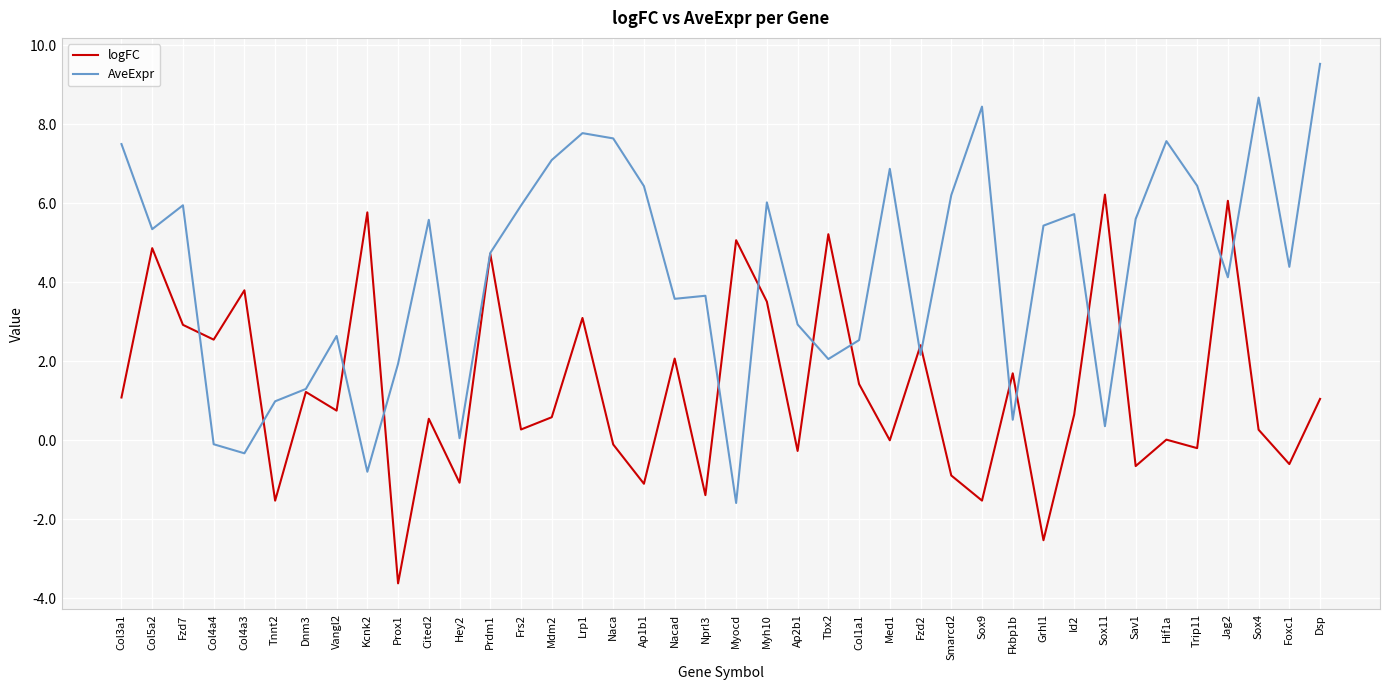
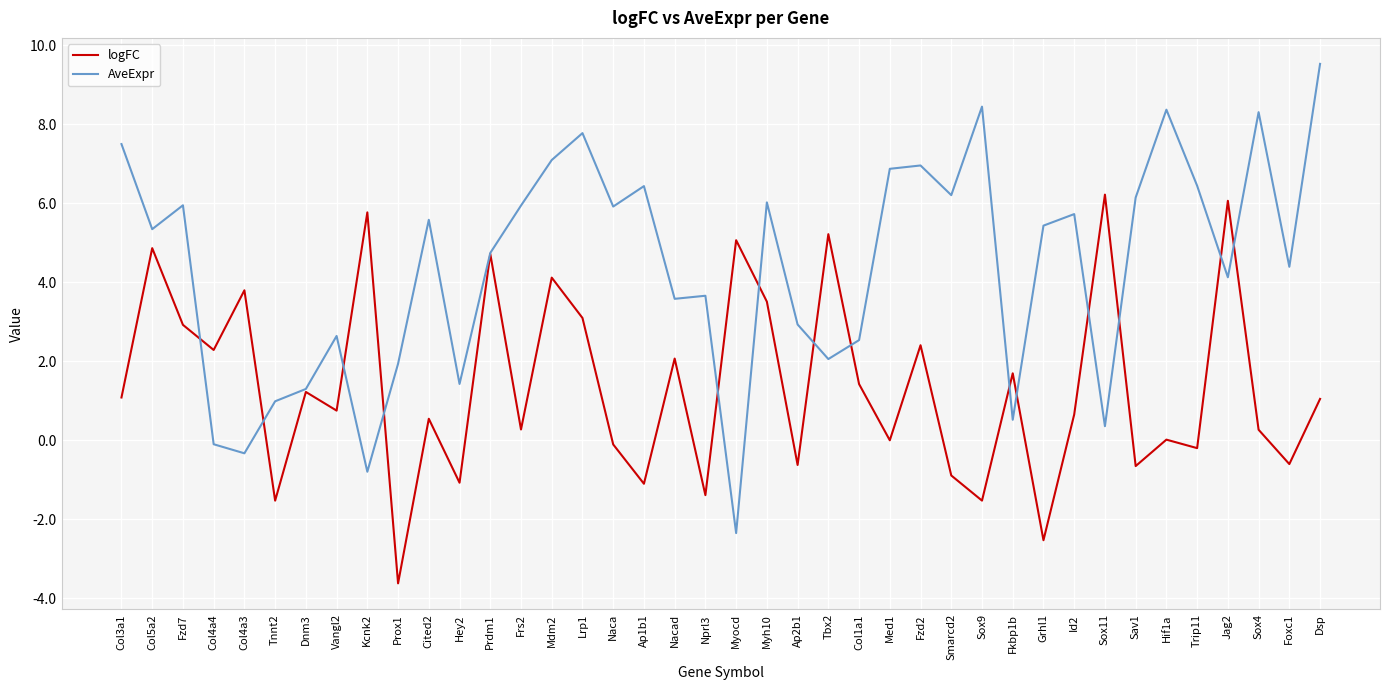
  {
    "logFC": {
      "Col3a1": 1.1,
      "Col5a2": 4.9,
      "Fzd7": 2.9,
-     "Col4a4": 2.5,
+     "Col4a4": 2.3,
      "Col4a3": 3.8,
      "Tnnt2": -1.5,
      "Dnm3": 1.2,
      "Vangl2": 0.8,
      "Kcnk2": 5.8,
      "Prox1": -3.6,
      "Cited2": 0.5,
      "Hey2": -1.1,
      "Frs2": 0.3,
-     "Mdm2": 0.6,
+     "Mdm2": 4.1,
      "Lrp1": 3.1,
      "Naca": -0.1,
      "Ap1b1": -1.1,
      "Nacad": 2.1,
      "Nprl3": -1.4,
      "Myocd": 5.1,
      "Myh10": 3.5,
-     "Ap2b1": -0.3,
+     "Ap2b1": -0.6,
      "Tbx2": 5.2,
      "Col1a1": 1.4,
      "Med1": 0.0,
      "Fzd2": 2.4,
      "Smarcd2": -0.9,
      "Sox9": -1.5,
      "Fkbp1b": 1.7,
      "Grhl1": -2.5,
      "Id2": 0.7,
      "Sox11": 6.2,
      "Sav1": -0.7,
      "Hif1a": 0.0,
      "Trip11": -0.2,
      "Jag2": 6.1,
      "Sox4": 0.3,
      "Foxc1": -0.6,
      "Dsp": 1.0
    },
    "AveExpr": {
      "Col3a1": 7.5,
      "Col5a2": 5.3,
      "Fzd7": 5.9,
      "Col4a4": -0.1,
      "Col4a3": -0.3,
      "Tnnt2": 1.0,
      "Dnm3": 1.3,
      "Vangl2": 2.6,
      "Kcnk2": -0.8,
      "Prox1": 1.9,
      "Cited2": 5.6,
-     "Hey2": 0.1,
+     "Hey2": 1.4,
      "Frs2": 5.9,
      "Mdm2": 7.1,
      "Lrp1": 7.8,
-     "Naca": 7.6,
+     "Naca": 5.9,
      "Ap1b1": 6.4,
      "Nacad": 3.6,
      "Nprl3": 3.7,
-     "Myocd": -1.6,
+     "Myocd": -2.3,
      "Myh10": 6.0,
      "Ap2b1": 2.9,
      "Tbx2": 2.1,
      "Col1a1": 2.5,
      "Med1": 6.9,
-     "Fzd2": 2.2,
+     "Fzd2": 7.0,
      "Smarcd2": 6.2,
      "Sox9": 8.4,
      "Fkbp1b": 0.5,
      "Grhl1": 5.4,
      "Id2": 5.7,
      "Sox11": 0.4,
-     "Sav1": 5.6,
-     "Hif1a": 7.6,
+     "Sav1": 6.1,
+     "Hif1a": 8.4,
      "Trip11": 6.4,
      "Jag2": 4.1,
-     "Sox4": 8.7,
+     "Sox4": 8.3,
      "Foxc1": 4.4,
      "Dsp": 9.5
    }
  }
